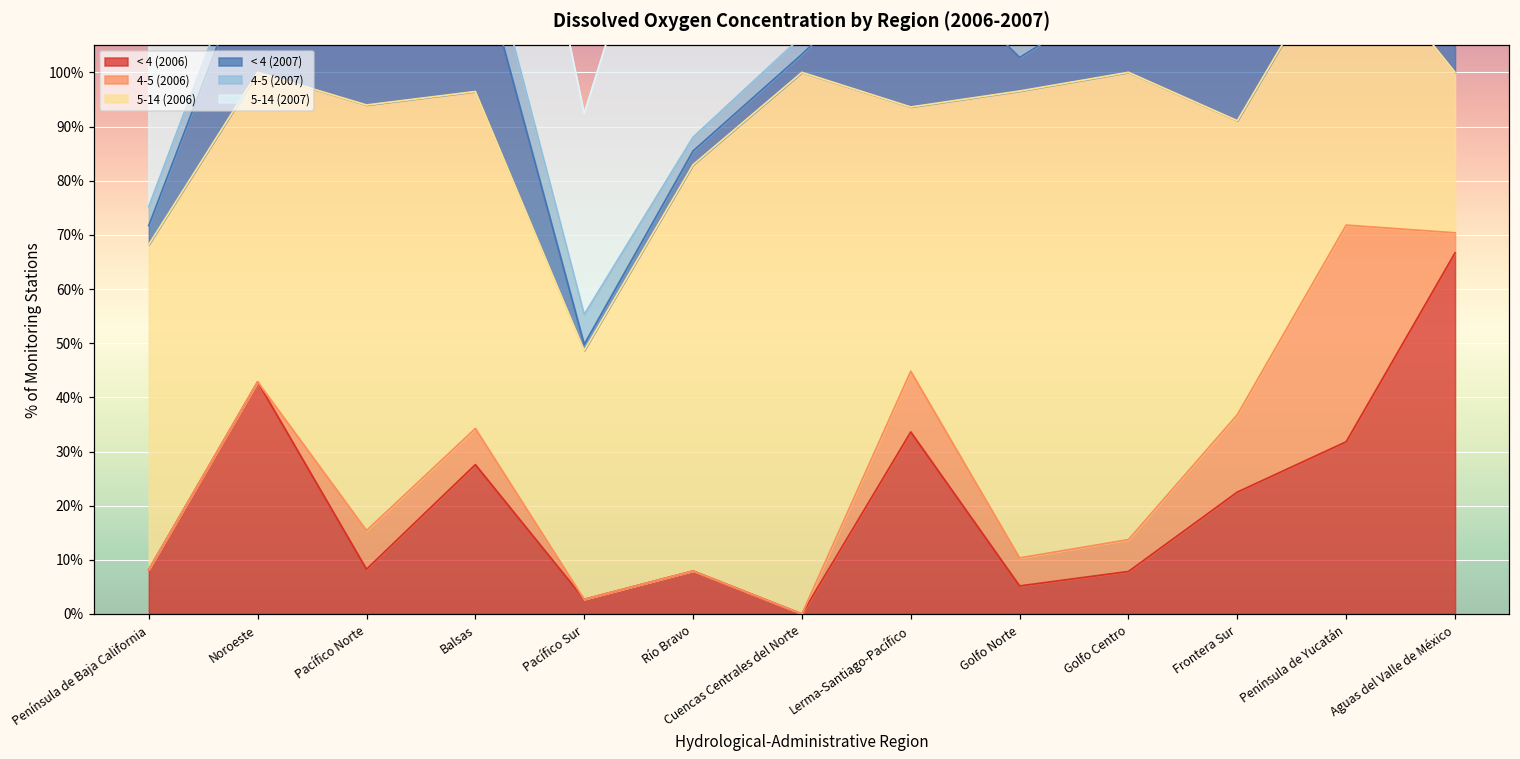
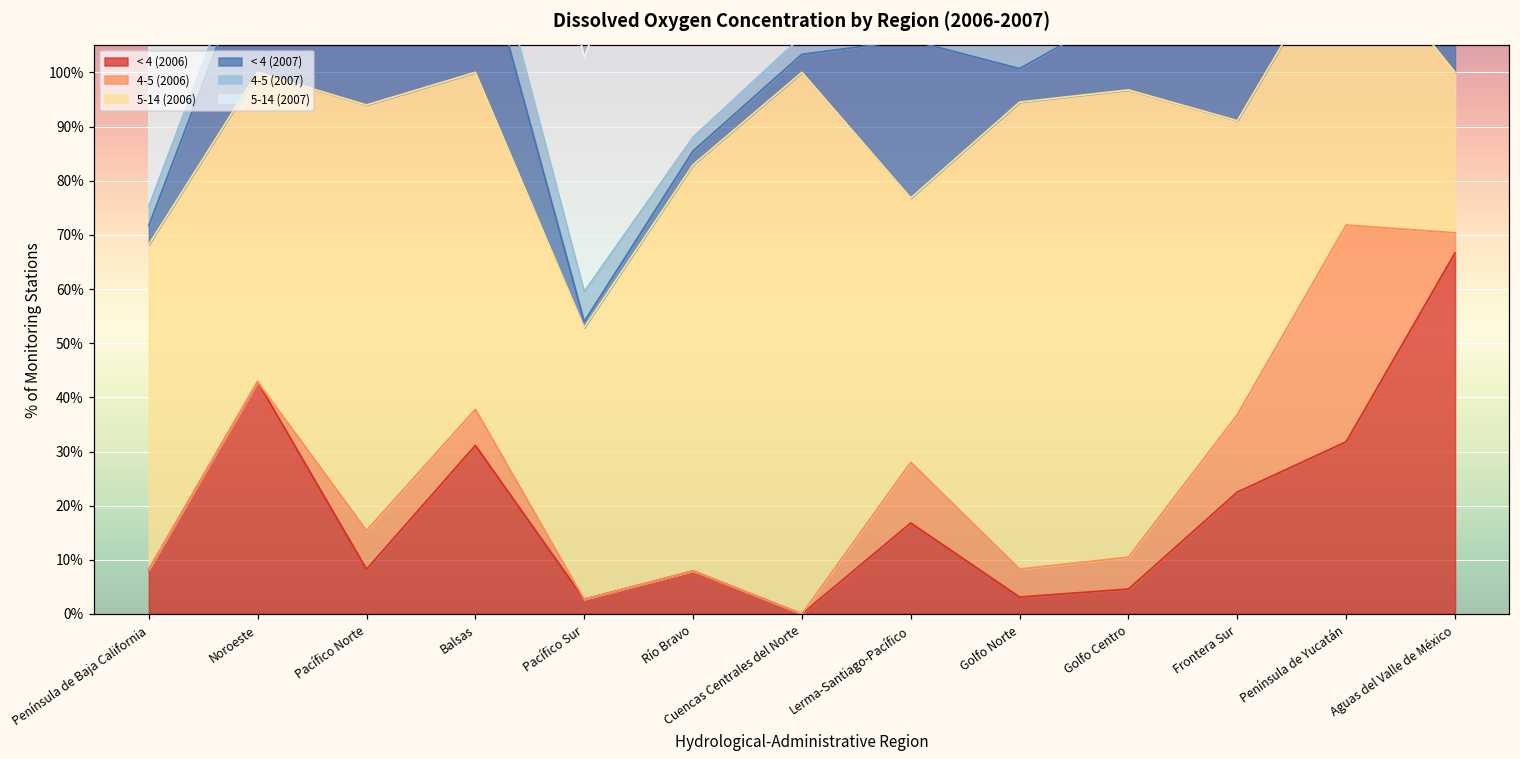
  {
    "< 4 (2006)": {
      "Pacífico Norte": "8%",
-     "Balsas": "28%",
-     "Lerma-Santiago-Pacífico": "34%",
-     "Golfo Norte": "5%",
-     "Golfo Centro": "8%",
+     "Balsas": "31%",
+     "Lerma-Santiago-Pacífico": "17%",
+     "Golfo Norte": "3%",
+     "Golfo Centro": "5%",
      "Frontera Sur": "23%",
      "Península de Yucatán": "32%",
      "Aguas del Valle de México": "67%"
    },
    "4-5 (2006)": {
      "Pacífico Norte": "7%",
      "Balsas": "7%",
      "Lerma-Santiago-Pacífico": "11%",
      "Golfo Norte": "5%",
      "Golfo Centro": "6%",
      "Frontera Sur": "14%",
      "Península de Yucatán": "40%",
      "Aguas del Valle de México": "4%"
    },
    "5-14 (2006)": {
      "Península de Baja California": "60%",
      "Pacífico Norte": "79%",
      "Balsas": "62%",
-     "Pacífico Sur": "46%",
+     "Pacífico Sur": "50%",
      "Río Bravo": "75%",
      "Cuencas Centrales del Norte": "100%",
      "Lerma-Santiago-Pacífico": "49%",
      "Golfo Norte": "86%",
      "Golfo Centro": "86%",
      "Frontera Sur": "54%",
      "Aguas del Valle de México": "30%"
    },
    "< 4 (2007)": {
      "Península de Baja California": "4%",
      "Pacífico Norte": "11%",
      "Pacífico Sur": "1%",
      "Río Bravo": "3%",
      "Cuencas Centrales del Norte": "3%",
      "Golfo Norte": "6%"
    },
    "4-5 (2007)": {
      "Península de Baja California": "4%",
      "Pacífico Sur": "6%",
      "Río Bravo": "3%"
    },
    "5-14 (2007)": {
-     "Pacífico Sur": "37%"
+     "Pacífico Sur": "43%"
    }
  }
